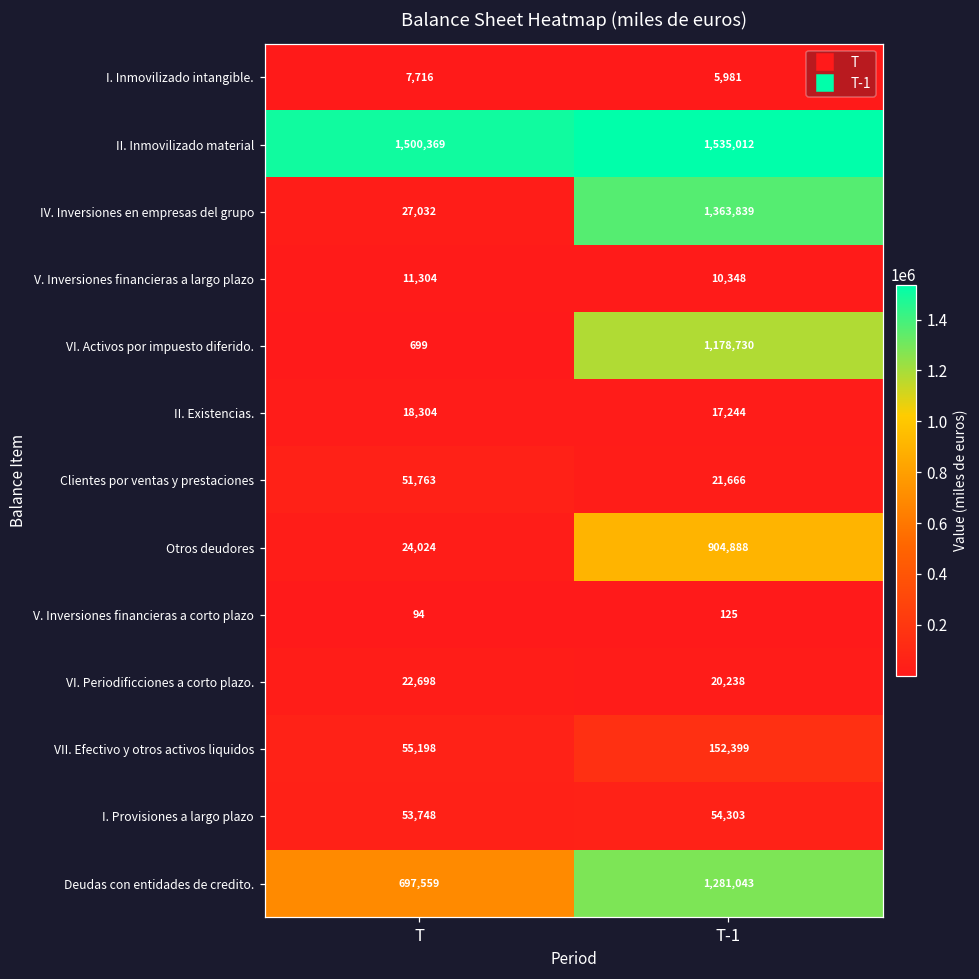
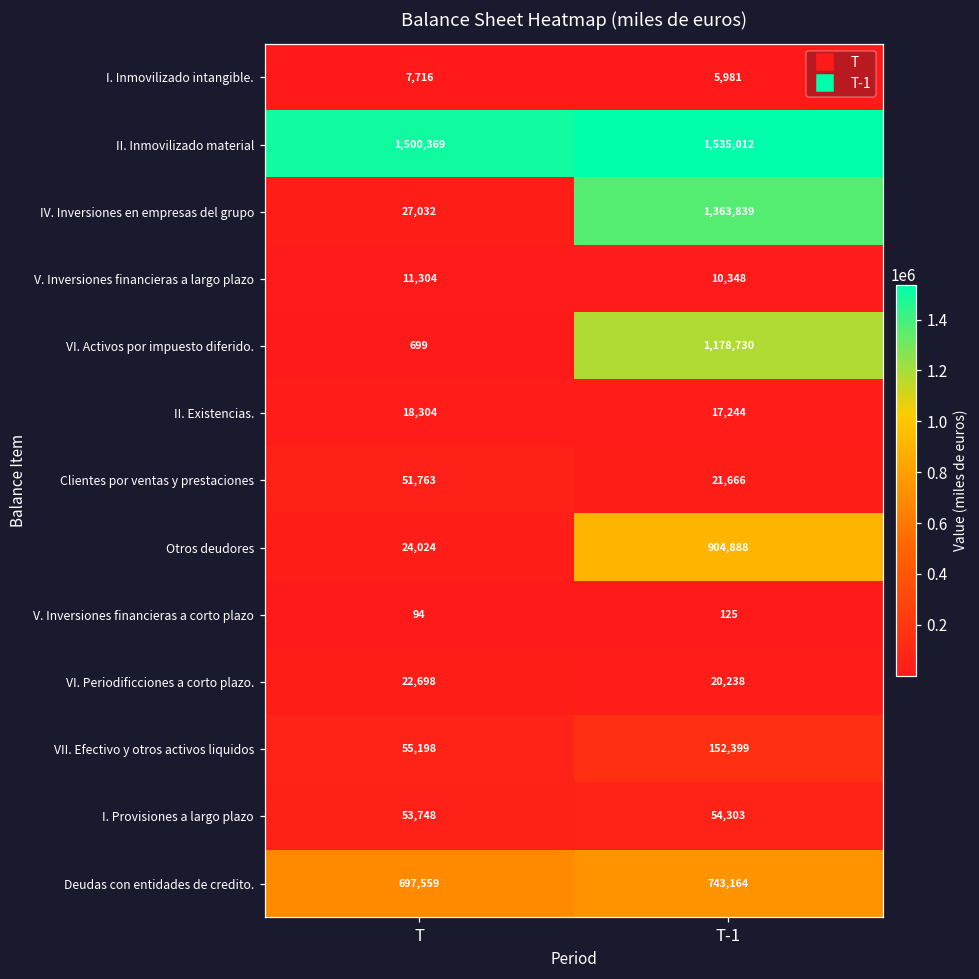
  {
    "I. Inmovilizado intangible.": {
      "T": "7,716",
      "T-1": "5,981"
    },
    "II. Inmovilizado material": {
      "T": "1,500,369",
      "T-1": "1,535,012"
    },
    "IV. Inversiones en empresas del grupo": {
      "T": "27,032",
      "T-1": "1,363,839"
    },
    "V. Inversiones financieras a largo plazo": {
      "T": "11,304",
      "T-1": "10,348"
    },
    "VI. Activos por impuesto diferido.": {
      "T": "699",
      "T-1": "1,178,730"
    },
    "II. Existencias.": {
      "T": "18,304",
      "T-1": "17,244"
    },
    "Clientes por ventas y prestaciones": {
      "T": "51,763",
      "T-1": "21,666"
    },
    "Otros deudores": {
      "T": "24,024",
      "T-1": "904,888"
    },
    "V. Inversiones financieras a corto plazo": {
      "T": "94",
      "T-1": "125"
    },
    "VI. Periodificciones a corto plazo.": {
      "T": "22,698",
      "T-1": "20,238"
    },
    "VII. Efectivo y otros activos liquidos": {
      "T": "55,198",
      "T-1": "152,399"
    },
    "I. Provisiones a largo plazo": {
      "T": "53,748",
      "T-1": "54,303"
    },
    "Deudas con entidades de credito.": {
      "T": "697,559",
-     "T-1": "1,281,043"
+     "T-1": "743,164"
    }
  }
